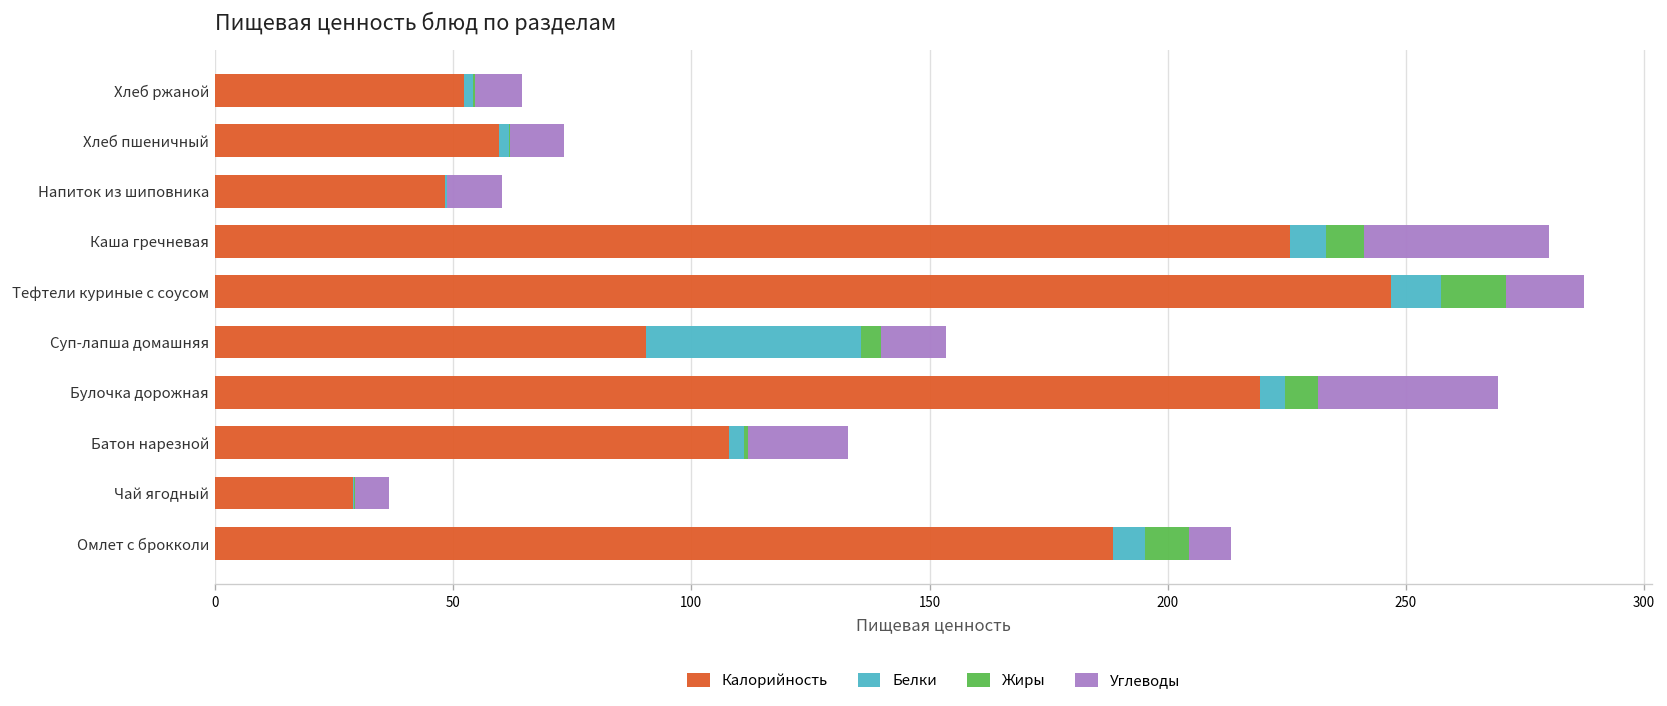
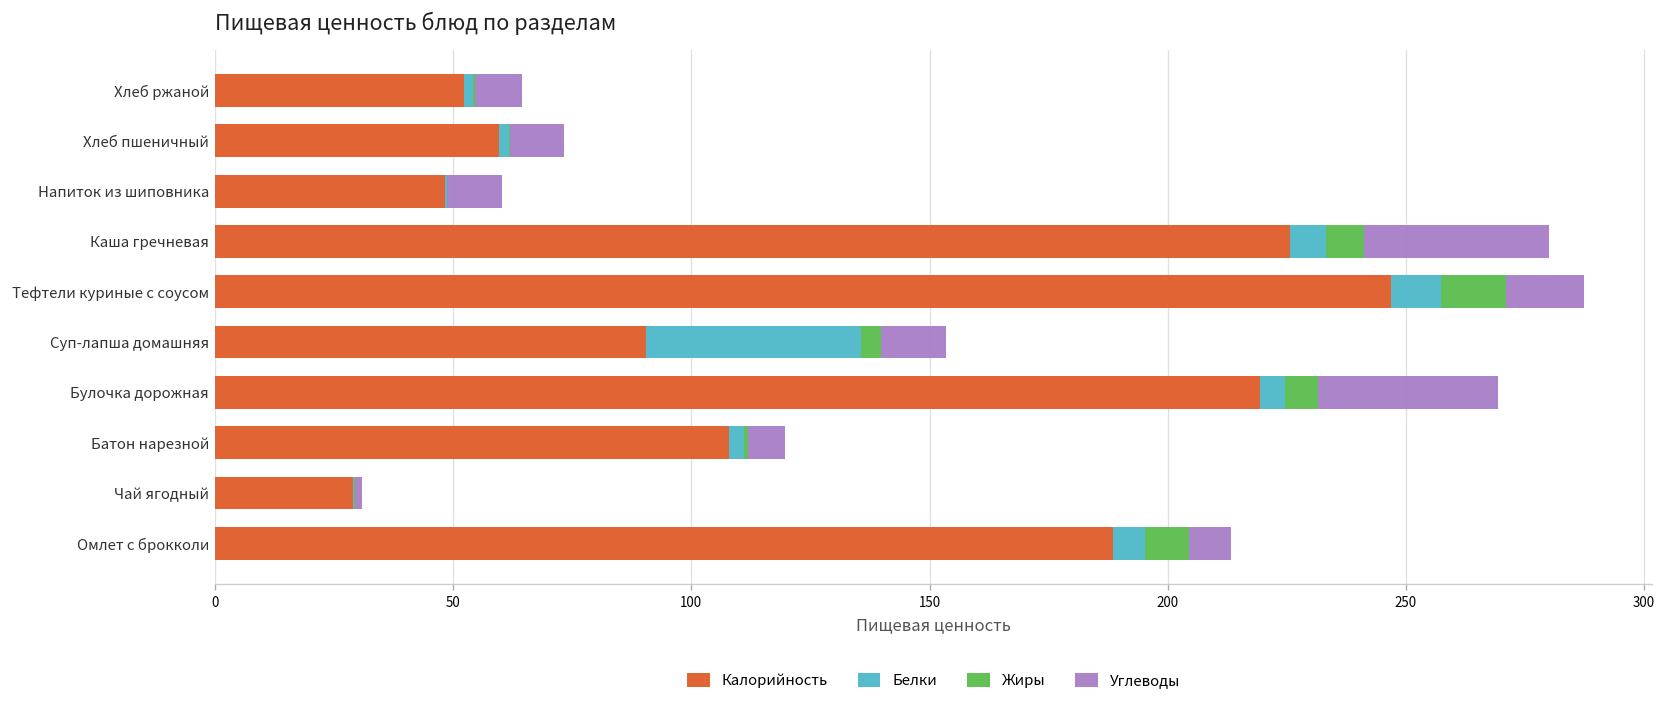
  {
    "Калорийность": {
      "Хлеб ржаной": 52,
      "Хлеб пшеничный": 60,
      "Напиток из шиповника": 48,
      "Каша гречневая": 226,
      "Тефтели куриные с соусом": 247,
      "Суп-лапша домашняя": 91,
      "Булочка дорожная": 219,
      "Батон нарезной": 108,
      "Чай ягодный": 29,
      "Омлет с брокколи": 188
    },
    "Белки": {
      "Хлеб ржаной": 2,
      "Хлеб пшеничный": 2,
      "Каша гречневая": 8,
      "Тефтели куриные с соусом": 10,
      "Суп-лапша домашняя": 45,
      "Булочка дорожная": 5,
      "Батон нарезной": 3,
      "Омлет с брокколи": 7
    },
    "Жиры": {
      "Каша гречневая": 8,
      "Тефтели куриные с соусом": 14,
      "Суп-лапша домашняя": 4,
      "Булочка дорожная": 7,
      "Батон нарезной": 1,
      "Омлет с брокколи": 9
    },
    "Углеводы": {
      "Хлеб ржаной": 10,
      "Хлеб пшеничный": 11,
      "Напиток из шиповника": 11,
      "Каша гречневая": 39,
      "Тефтели куриные с соусом": 16,
      "Суп-лапша домашняя": 14,
      "Булочка дорожная": 38,
-     "Батон нарезной": 21,
-     "Чай ягодный": 7,
+     "Батон нарезной": 8,
+     "Чай ягодный": 2,
      "Омлет с брокколи": 9
    }
  }
